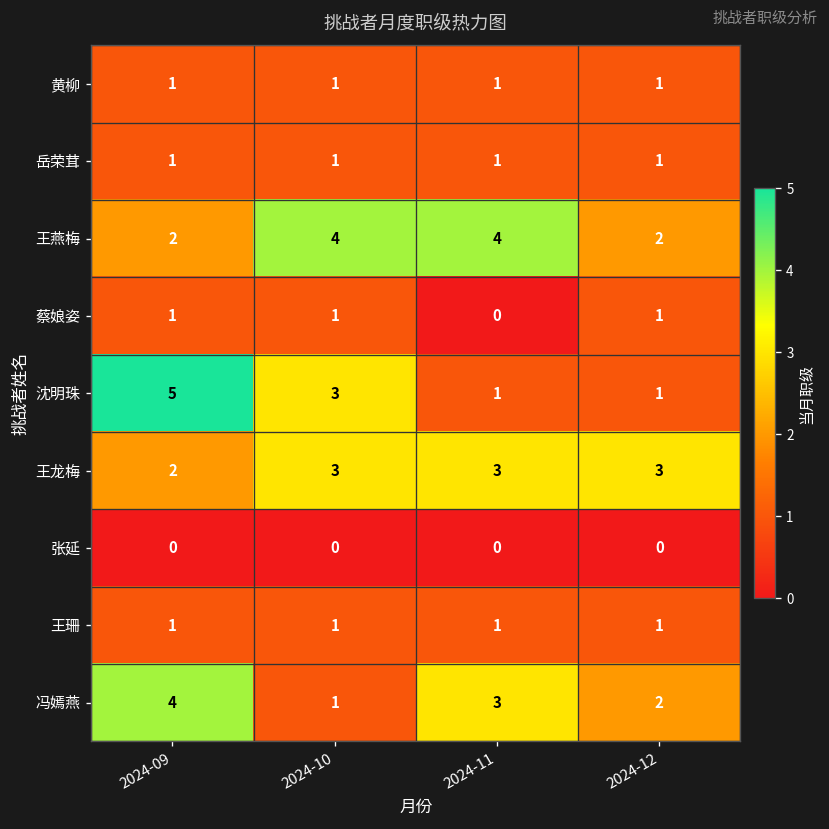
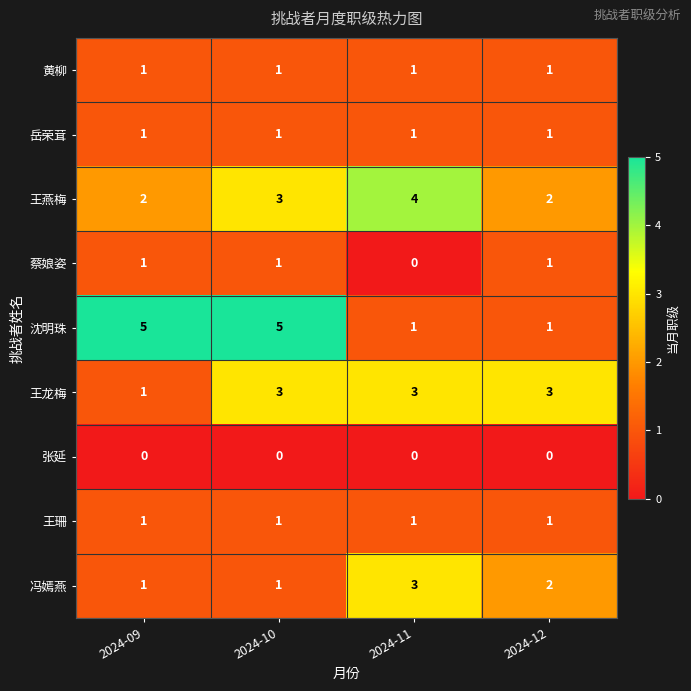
  {
    "黄柳": {
      "2024-09": 1,
      "2024-10": 1,
      "2024-11": 1,
      "2024-12": 1
    },
    "岳荣茸": {
      "2024-09": 1,
      "2024-10": 1,
      "2024-11": 1,
      "2024-12": 1
    },
    "王燕梅": {
      "2024-09": 2,
-     "2024-10": 4,
+     "2024-10": 3,
      "2024-11": 4,
      "2024-12": 2
    },
    "蔡娘姿": {
      "2024-09": 1,
      "2024-10": 1,
      "2024-11": 0,
      "2024-12": 1
    },
    "沈明珠": {
      "2024-09": 5,
-     "2024-10": 3,
+     "2024-10": 5,
      "2024-11": 1,
      "2024-12": 1
    },
    "王龙梅": {
-     "2024-09": 2,
+     "2024-09": 1,
      "2024-10": 3,
      "2024-11": 3,
      "2024-12": 3
    },
    "张延": {
      "2024-09": 0,
      "2024-10": 0,
      "2024-11": 0,
      "2024-12": 0
    },
    "王珊": {
      "2024-09": 1,
      "2024-10": 1,
      "2024-11": 1,
      "2024-12": 1
    },
    "冯嫣燕": {
-     "2024-09": 4,
+     "2024-09": 1,
      "2024-10": 1,
      "2024-11": 3,
      "2024-12": 2
    }
  }
